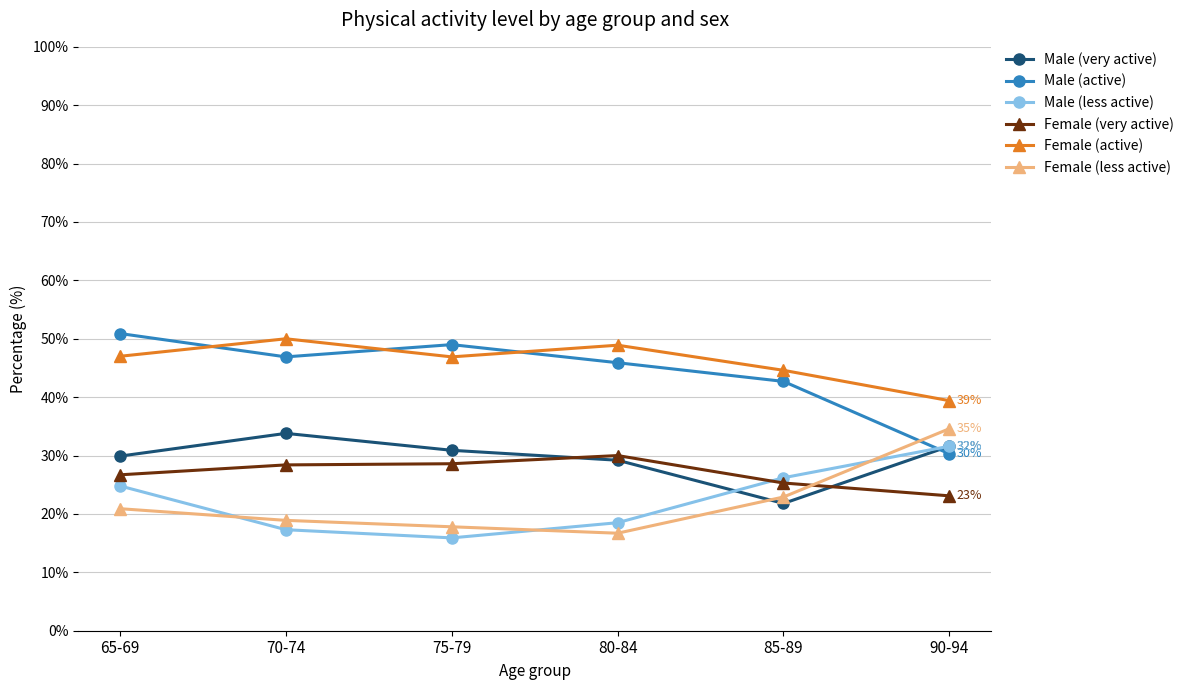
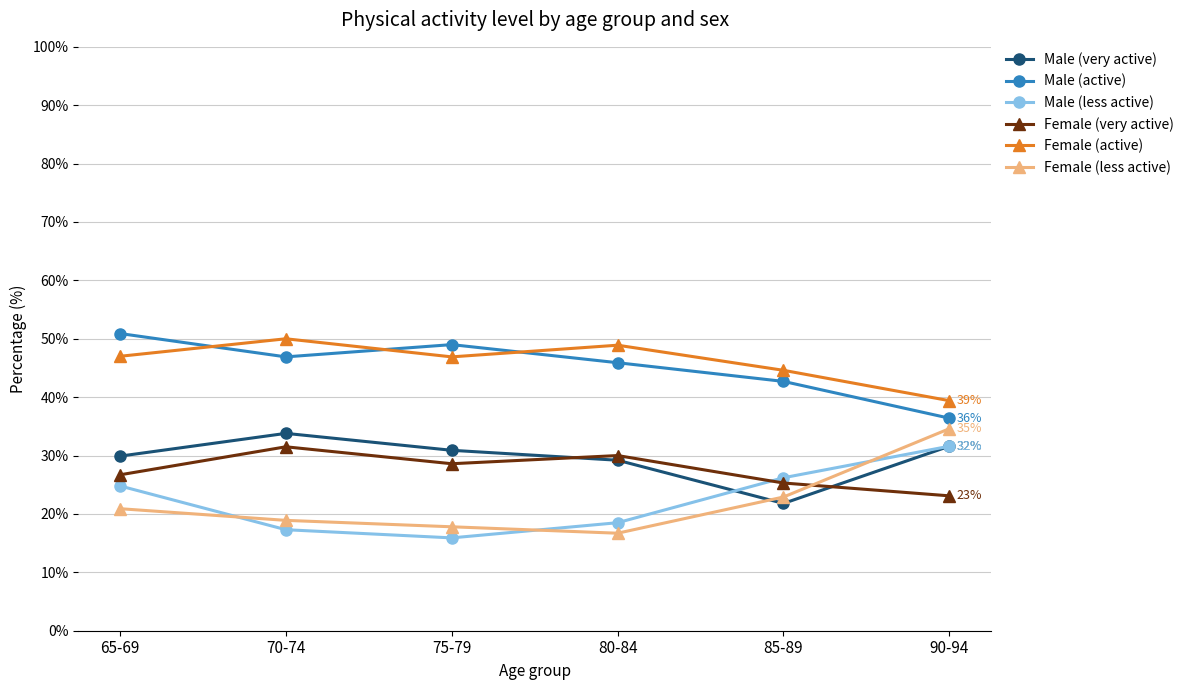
  {
    "Male (very active)": {
      "65-69": "30%",
      "70-74": "34%",
      "75-79": "31%",
      "80-84": "29%",
      "85-89": "22%"
    },
    "Male (active)": {
-     "90-94": "30%"
+     "90-94": "36%"
    },
    "Male (less active)": {
      "65-69": "25%",
      "70-74": "17%",
      "75-79": "16%",
      "80-84": "19%",
      "85-89": "26%"
    },
    "Female (very active)": {
      "65-69": "27%",
-     "70-74": "28%",
+     "70-74": "32%",
      "75-79": "29%",
      "80-84": "30%",
      "85-89": "25%"
    },
    "Female (active)": {
      "90-94": "39%"
    },
    "Female (less active)": {
      "90-94": "35%"
    }
  }
